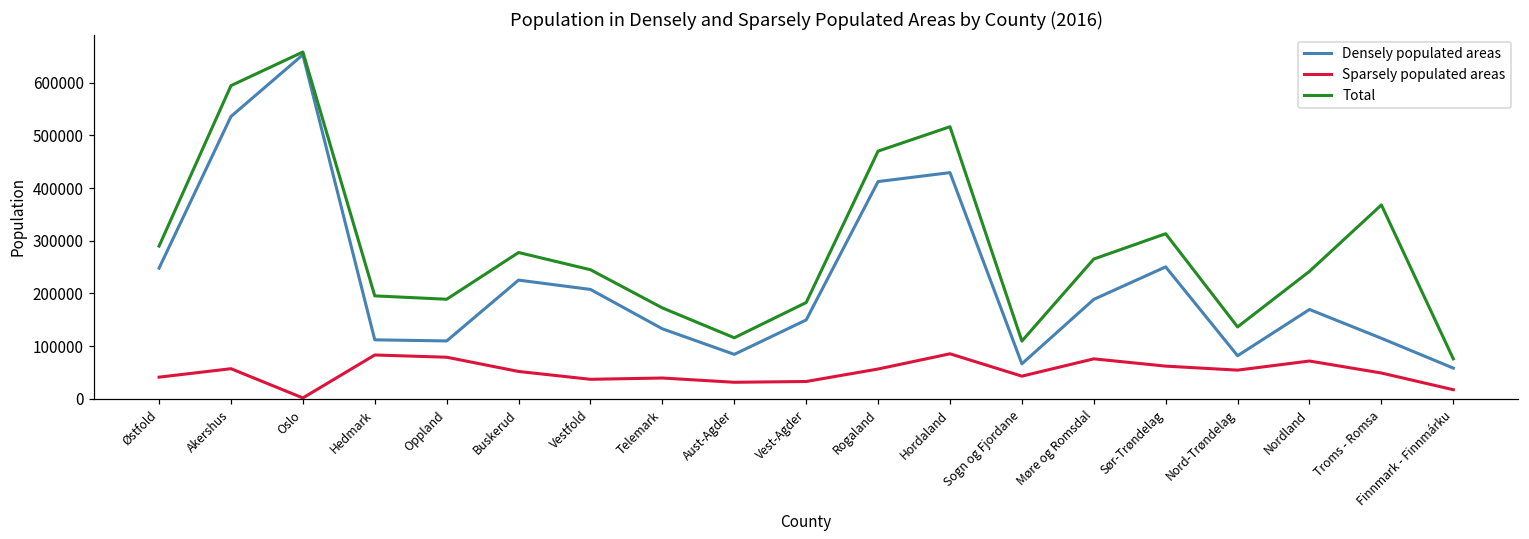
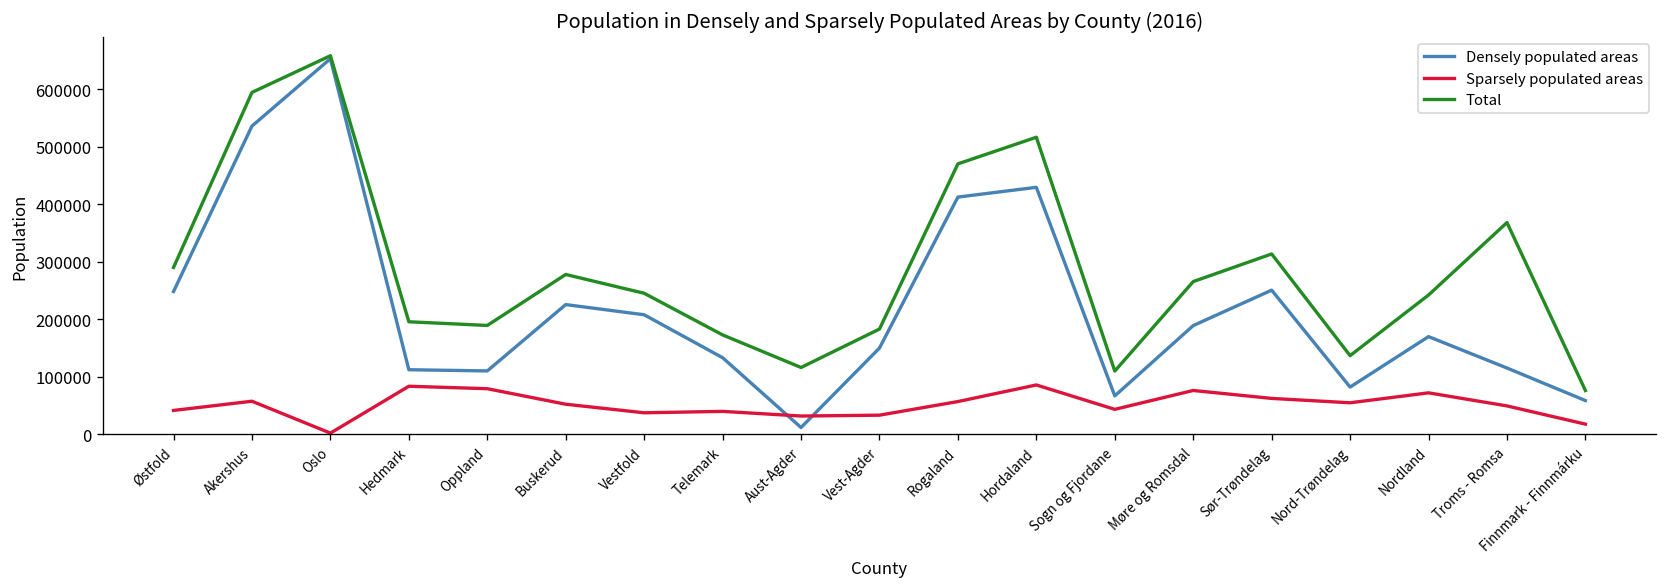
  {
    "Densely populated areas": {
      "Østfold": 250000,
      "Akershus": 540000,
      "Hedmark": 110000,
      "Oppland": 110000,
      "Buskerud": 230000,
      "Vestfold": 210000,
      "Telemark": 130000,
-     "Aust-Agder": 80000,
+     "Aust-Agder": 10000,
      "Vest-Agder": 150000,
      "Rogaland": 410000,
      "Hordaland": 430000,
      "Sogn og Fjordane": 70000,
      "Møre og Romsdal": 190000,
      "Sør-Trøndelag": 250000,
      "Nord-Trøndelag": 80000,
      "Nordland": 170000,
      "Troms - Romsa": 110000,
      "Finnmark - Finnmárku": 60000
    },
    "Sparsely populated areas": {
      "Østfold": 40000,
      "Akershus": 60000,
      "Oslo": 0,
      "Hedmark": 80000,
      "Oppland": 80000,
      "Buskerud": 50000,
      "Vestfold": 40000,
      "Telemark": 40000,
      "Aust-Agder": 30000,
      "Vest-Agder": 30000,
      "Rogaland": 60000,
      "Hordaland": 90000,
      "Sogn og Fjordane": 40000,
      "Møre og Romsdal": 80000,
      "Sør-Trøndelag": 60000,
      "Nord-Trøndelag": 50000,
      "Nordland": 70000,
      "Troms - Romsa": 50000,
      "Finnmark - Finnmárku": 20000
    },
    "Total": {
      "Østfold": 290000,
      "Akershus": 590000,
      "Hedmark": 200000,
      "Oppland": 190000,
      "Buskerud": 280000,
      "Vestfold": 240000,
      "Telemark": 170000,
      "Aust-Agder": 120000,
      "Vest-Agder": 180000,
      "Rogaland": 470000,
      "Hordaland": 520000,
      "Sogn og Fjordane": 110000,
      "Møre og Romsdal": 270000,
      "Sør-Trøndelag": 310000,
      "Nord-Trøndelag": 140000,
      "Nordland": 240000,
      "Troms - Romsa": 370000,
      "Finnmark - Finnmárku": 80000
    }
  }
